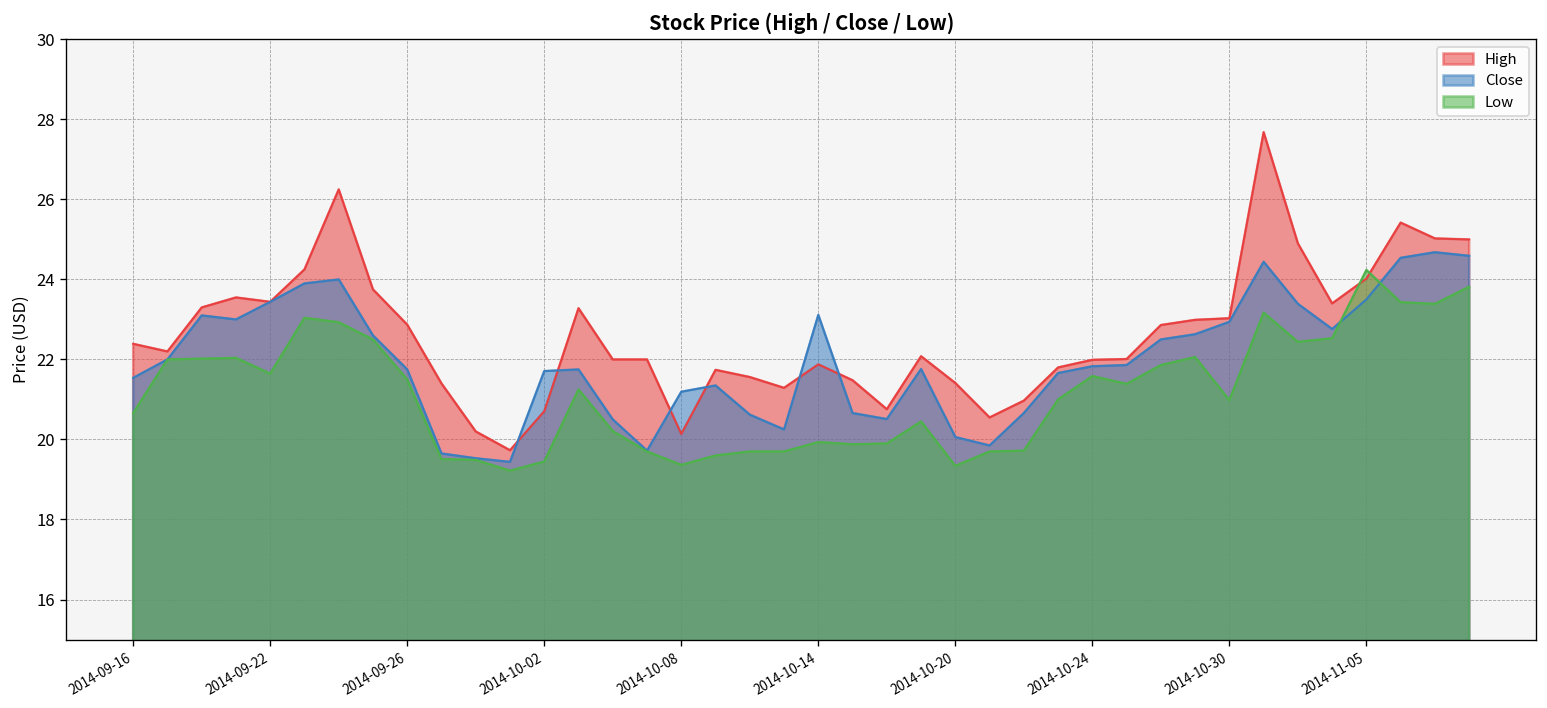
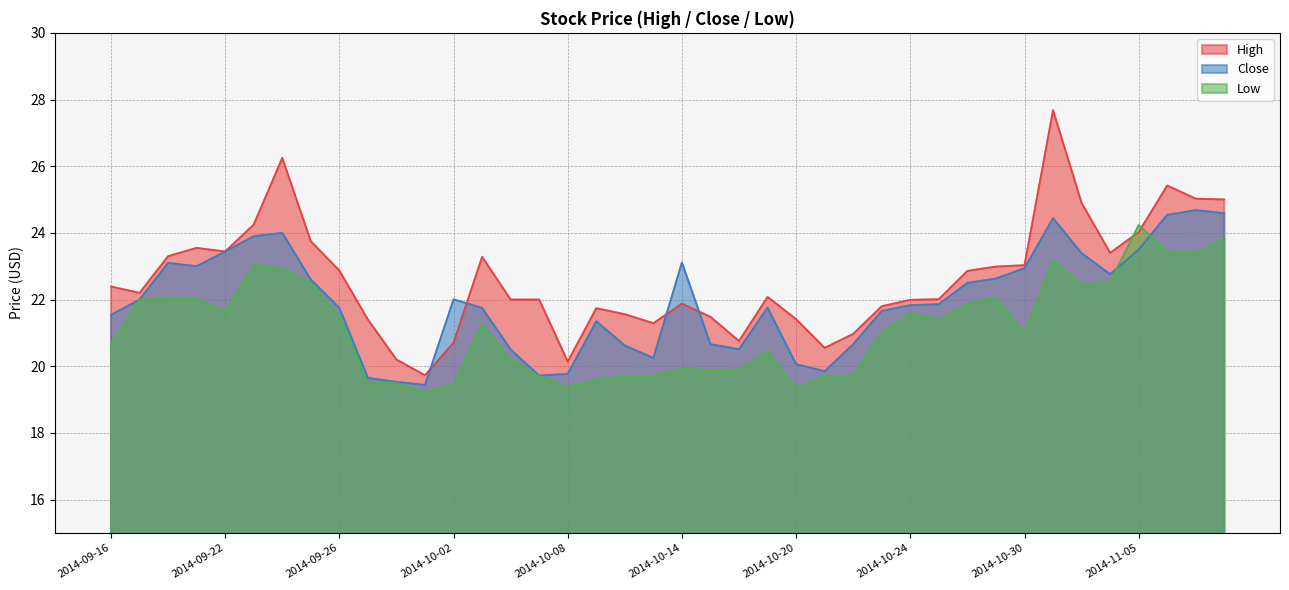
  {
    "High": {
      "2014-09-16": 22.4,
      "2014-09-26": 22.9,
      "2014-10-02": 20.7,
      "2014-10-08": 20.1,
      "2014-10-14": 21.9,
      "2014-10-20": 21.4,
      "2014-10-24": 22.0,
      "2014-10-30": 23.0,
      "2014-11-05": 24.0
    },
    "Close": {
      "2014-09-16": 21.5,
      "2014-09-26": 21.8,
-     "2014-10-02": 21.7,
-     "2014-10-08": 21.2,
+     "2014-10-02": 22.0,
+     "2014-10-08": 19.8,
      "2014-10-14": 23.1,
      "2014-10-20": 20.1,
      "2014-10-24": 21.8,
      "2014-10-30": 22.9,
      "2014-11-05": 23.5
    },
    "Low": {
      "2014-09-16": 20.7,
      "2014-09-22": 21.6,
      "2014-09-26": 21.5,
      "2014-10-02": 19.5,
      "2014-10-08": 19.4,
      "2014-10-14": 19.9,
      "2014-10-20": 19.3,
      "2014-10-24": 21.6,
      "2014-10-30": 21.0,
      "2014-11-05": 24.2
    }
  }
